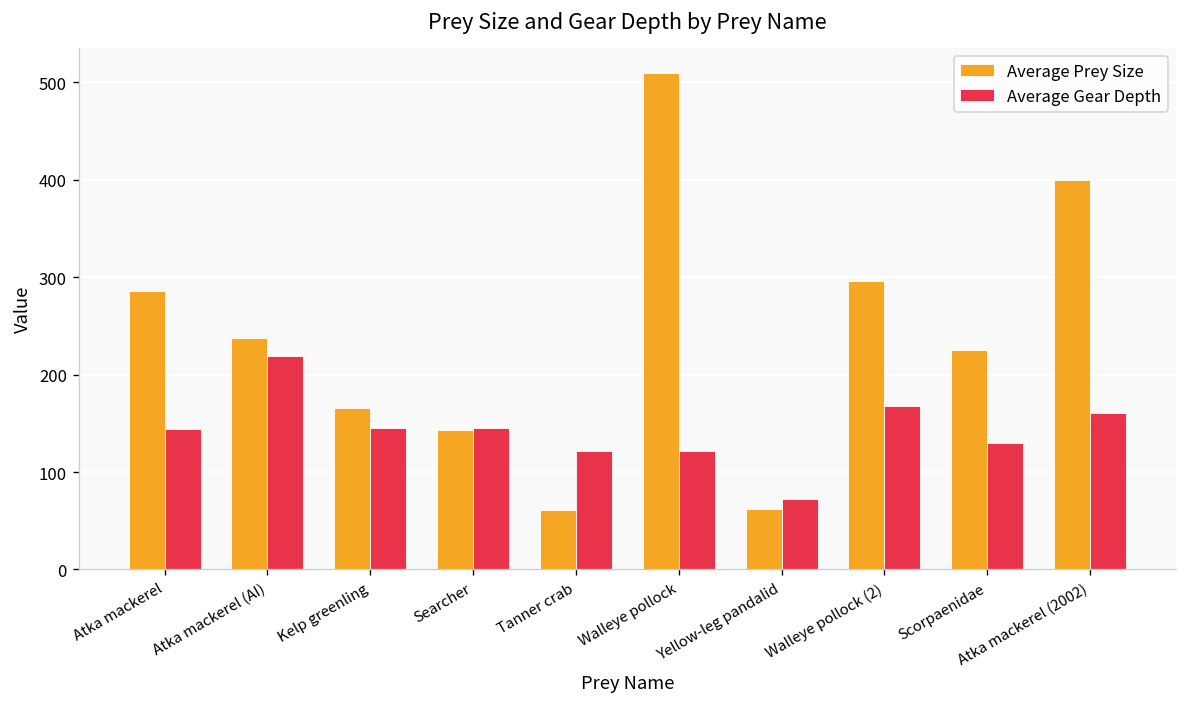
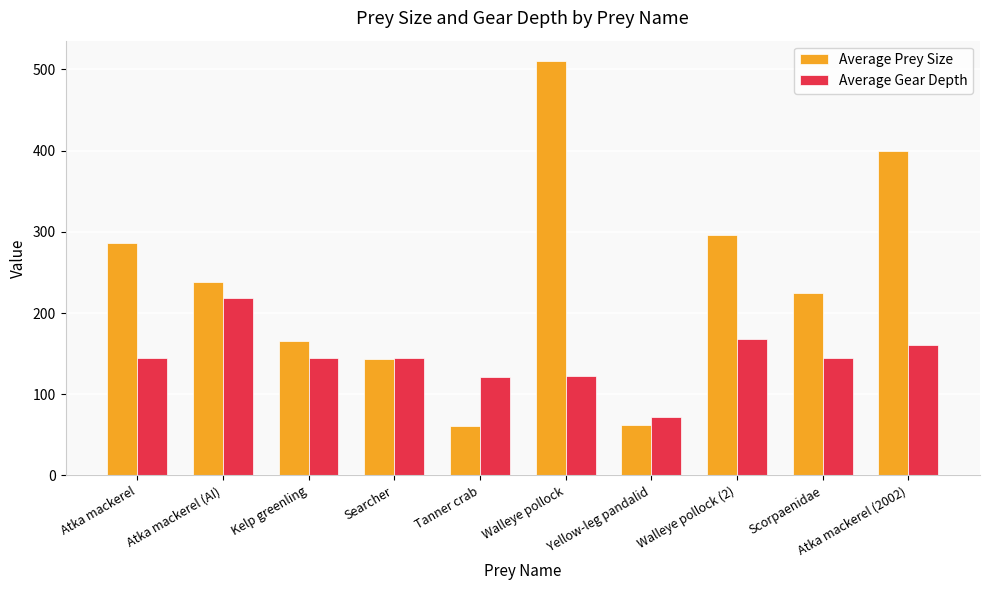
  {
    "Average Prey Size": {
      "Atka mackerel": 290,
      "Atka mackerel (AI)": 240,
      "Kelp greenling": 170,
      "Searcher": 140,
      "Tanner crab": 60,
      "Walleye pollock": 510,
      "Yellow-leg pandalid": 60,
      "Walleye pollock (2)": 300,
      "Scorpaenidae": 230,
      "Atka mackerel (2002)": 400
    },
    "Average Gear Depth": {
      "Atka mackerel": 140,
      "Atka mackerel (AI)": 220,
      "Kelp greenling": 150,
      "Searcher": 150,
      "Tanner crab": 120,
      "Walleye pollock": 120,
      "Yellow-leg pandalid": 70,
      "Walleye pollock (2)": 170,
-     "Scorpaenidae": 130,
+     "Scorpaenidae": 140,
      "Atka mackerel (2002)": 160
    }
  }
